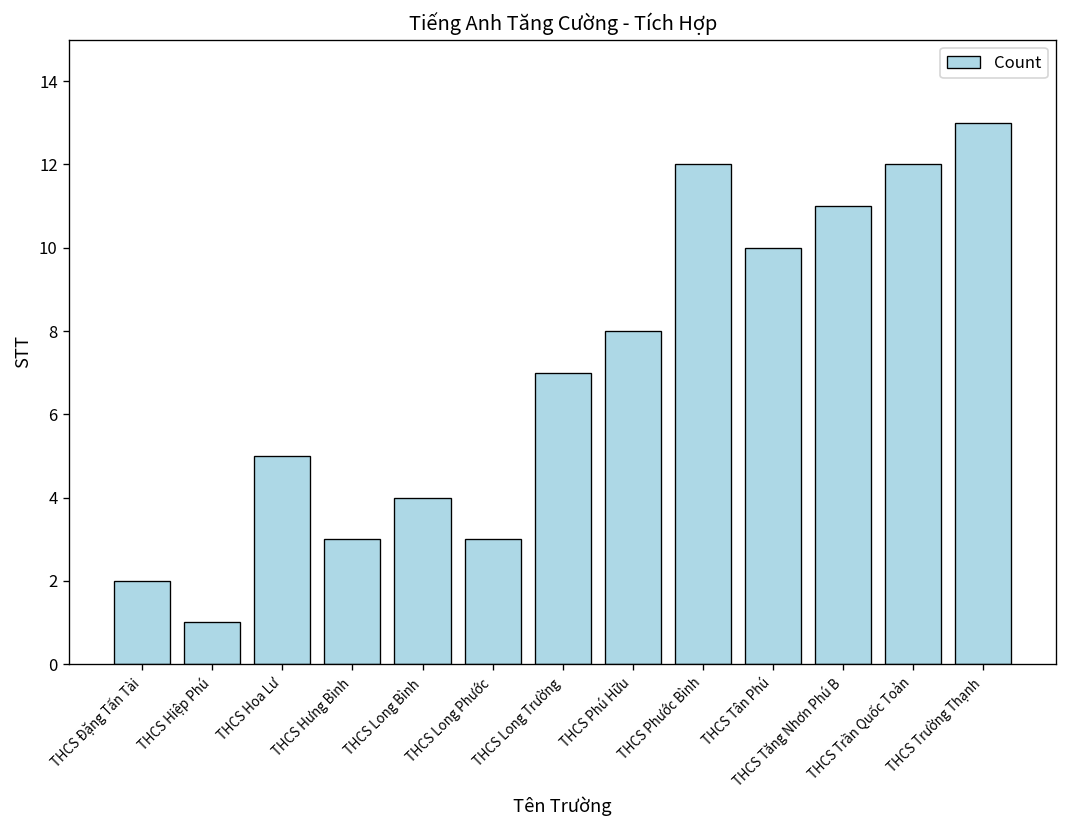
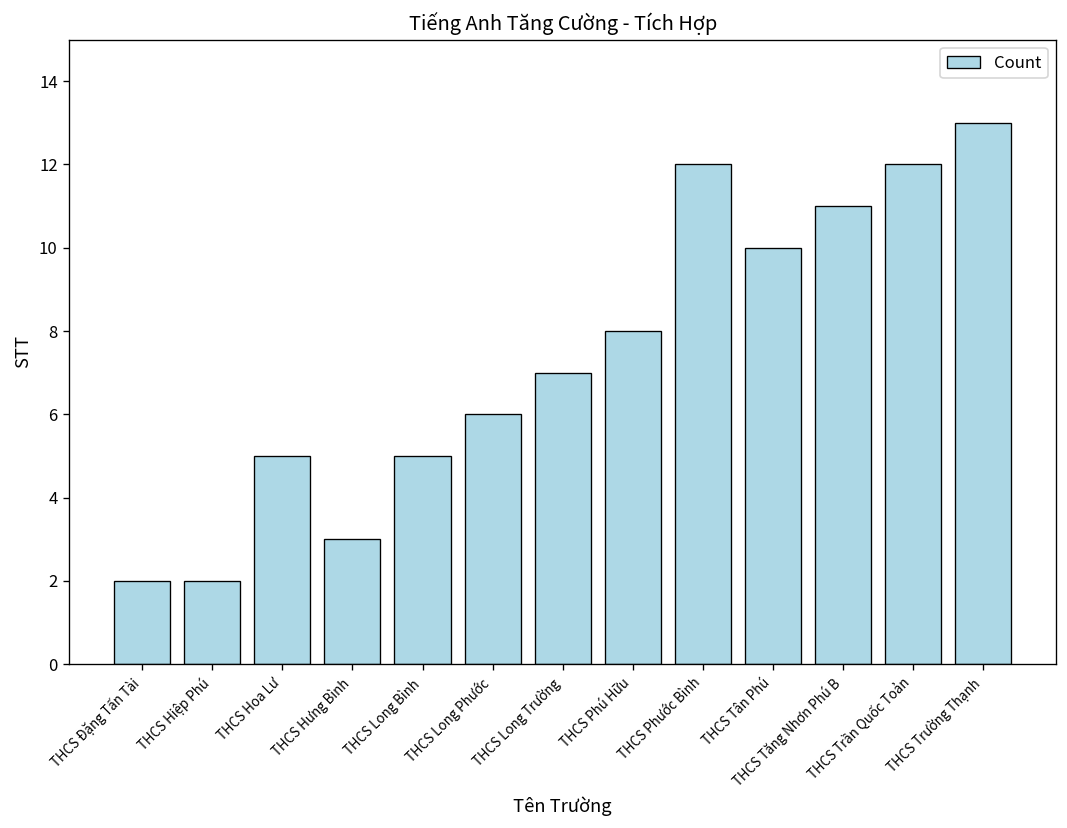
  {
    "THCS Đặng Tấn Tài": 2,
-   "THCS Hiệp Phú": 1,
+   "THCS Hiệp Phú": 2,
    "THCS Hoa Lư": 5,
    "THCS Hưng Bình": 3,
-   "THCS Long Bình": 4,
-   "THCS Long Phước": 3,
+   "THCS Long Bình": 5,
+   "THCS Long Phước": 6,
    "THCS Long Trường": 7,
    "THCS Phú Hữu": 8,
    "THCS Phước Bình": 12,
    "THCS Tân Phú": 10,
    "THCS Tăng Nhơn Phú B": 11,
    "THCS Trần Quốc Toản": 12,
    "THCS Trường Thạnh": 13
  }
